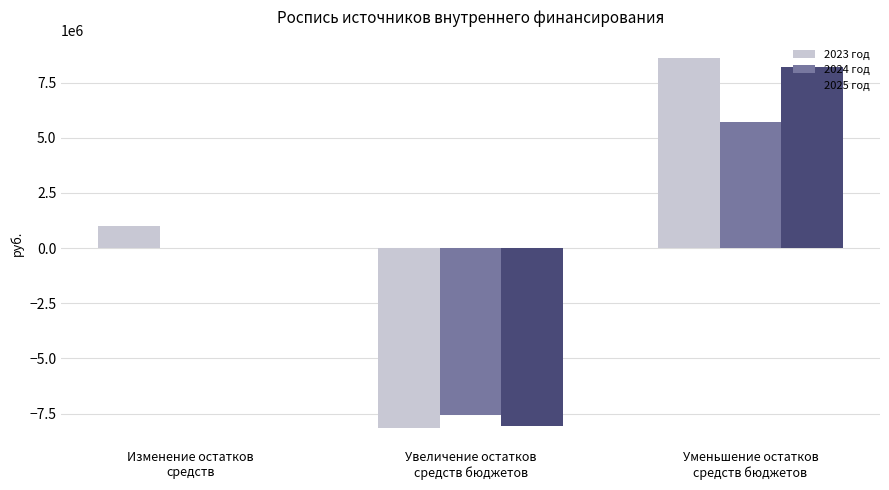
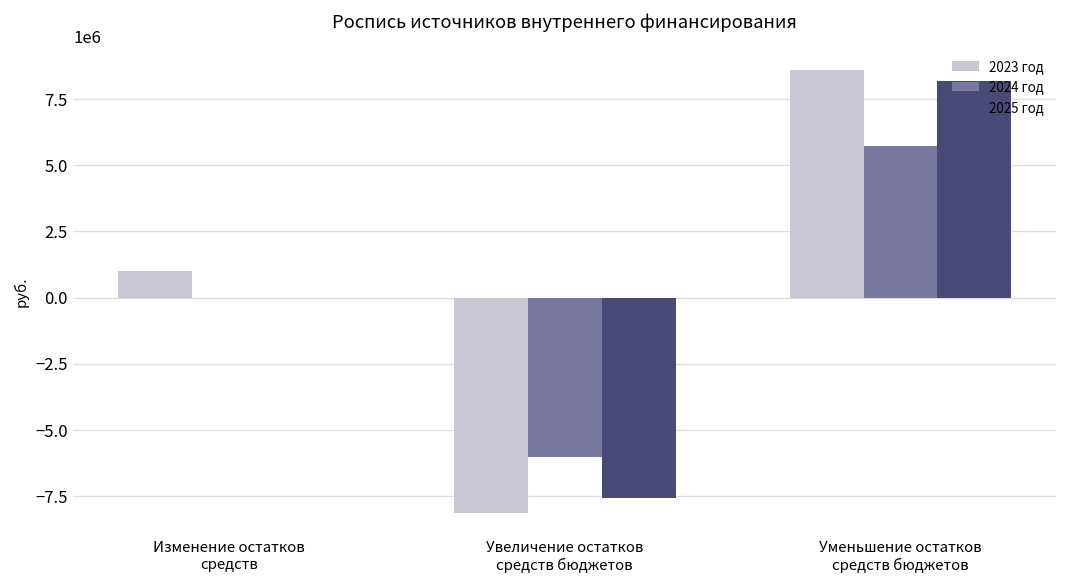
  {
    "2023 год": {
      "Изменение остатков средств": 1000000,
      "Увеличение остатков средств бюджетов": -8100000,
      "Уменьшение остатков средств бюджетов": 8600000
    },
    "2024 год": {
      "Изменение остатков средств": 0,
-     "Увеличение остатков средств бюджетов": -7600000,
+     "Увеличение остатков средств бюджетов": -6000000,
      "Уменьшение остатков средств бюджетов": 5700000
    },
    "2025 год": {
      "Изменение остатков средств": 0,
-     "Увеличение остатков средств бюджетов": -8100000,
+     "Увеличение остатков средств бюджетов": -7600000,
      "Уменьшение остатков средств бюджетов": 8200000
    }
  }
